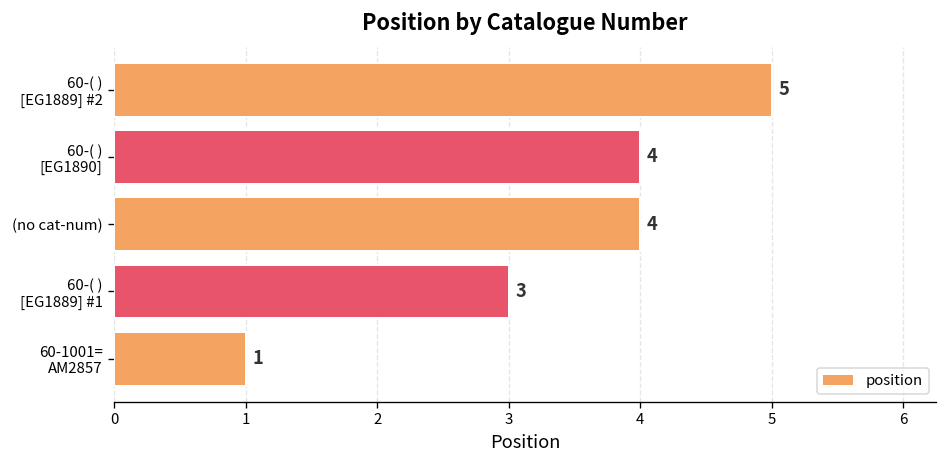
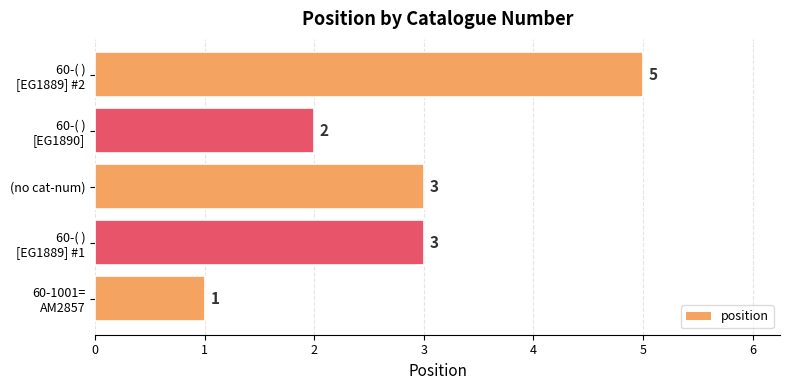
  {
    "60-( ) [EG1889] #2": 5,
-   "60-( ) [EG1890]": 4,
-   "(no cat-num)": 4,
+   "60-( ) [EG1890]": 2,
+   "(no cat-num)": 3,
    "60-( ) [EG1889] #1": 3,
    "60-1001= AM2857": 1
  }
